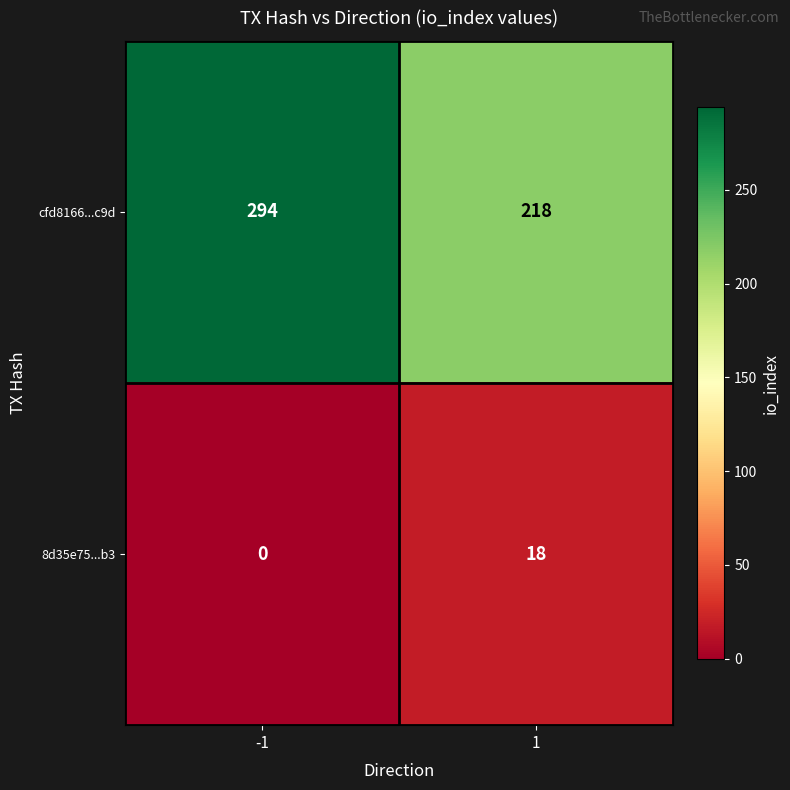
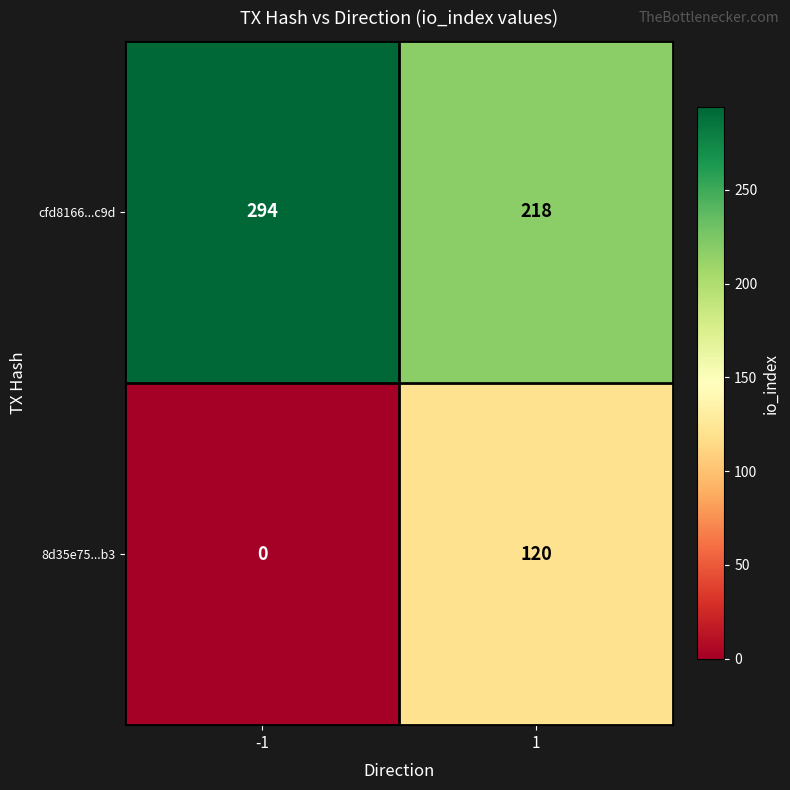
  {
    "cfd8166...c9d": {
      "-1": 294,
      "1": 218
    },
    "8d35e75...b3": {
      "-1": 0,
-     "1": 18
+     "1": 120
    }
  }
